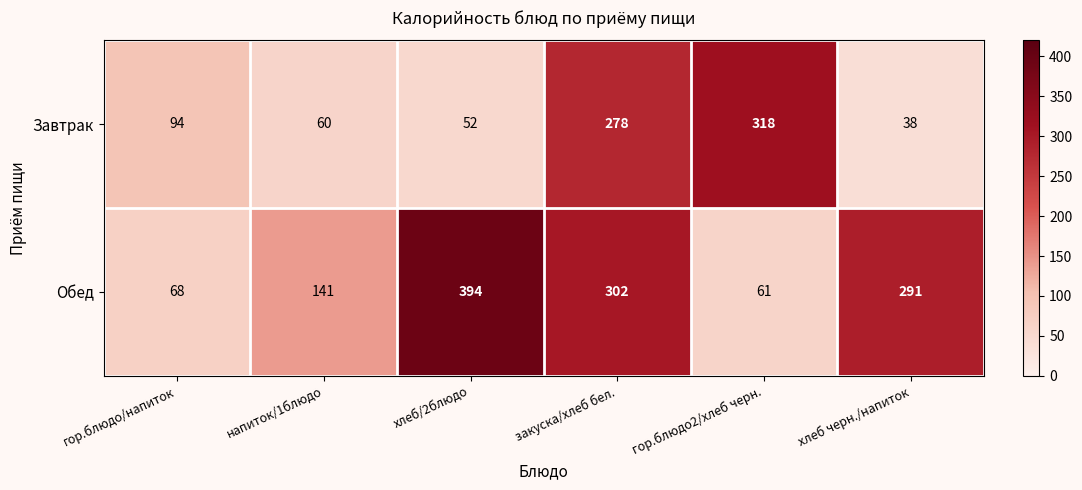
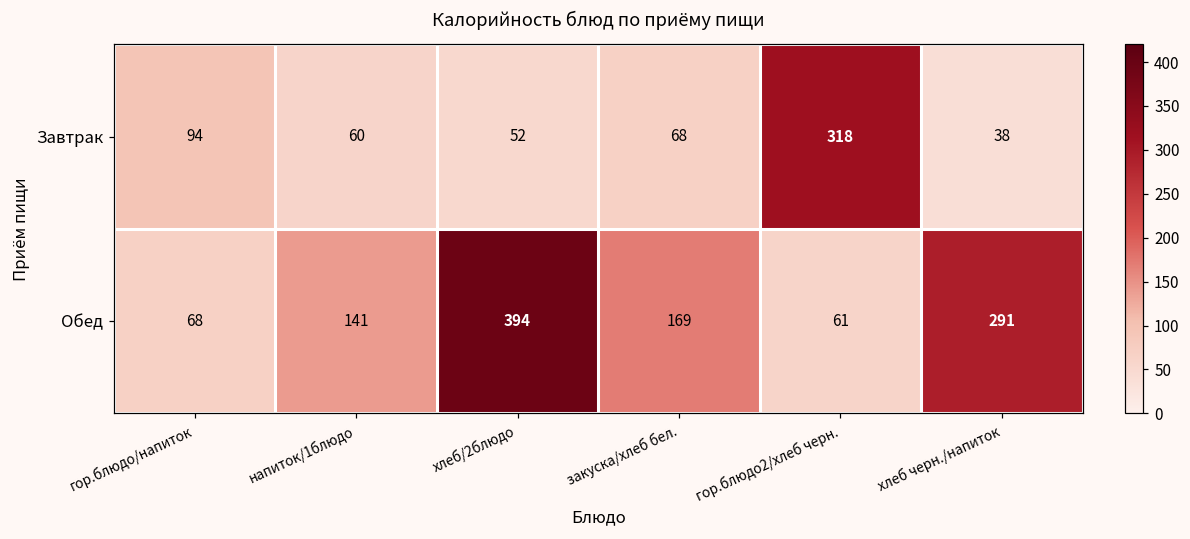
  {
    "Завтрак": {
      "гор.блюдо/напиток": 94,
      "напиток/1блюдо": 60,
      "хлеб/2блюдо": 52,
-     "закуска/хлеб бел.": 278,
+     "закуска/хлеб бел.": 68,
      "гор.блюдо2/хлеб черн.": 318,
      "хлеб черн./напиток": 38
    },
    "Обед": {
      "гор.блюдо/напиток": 68,
      "напиток/1блюдо": 141,
      "хлеб/2блюдо": 394,
-     "закуска/хлеб бел.": 302,
+     "закуска/хлеб бел.": 169,
      "гор.блюдо2/хлеб черн.": 61,
      "хлеб черн./напиток": 291
    }
  }
